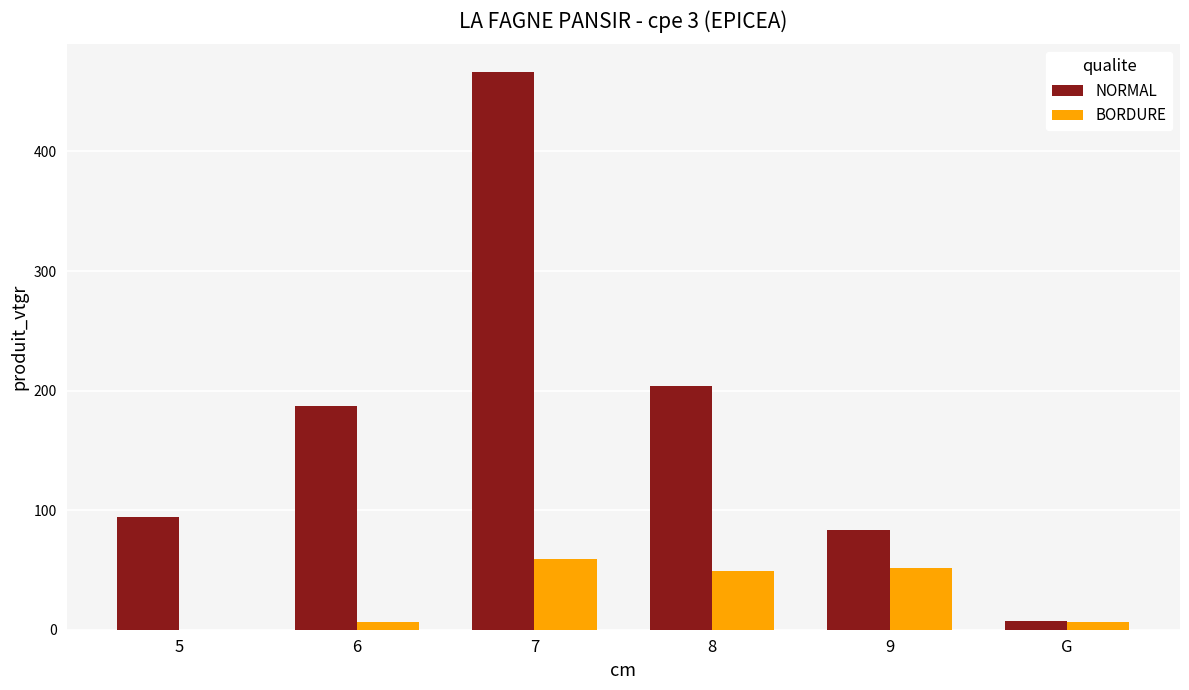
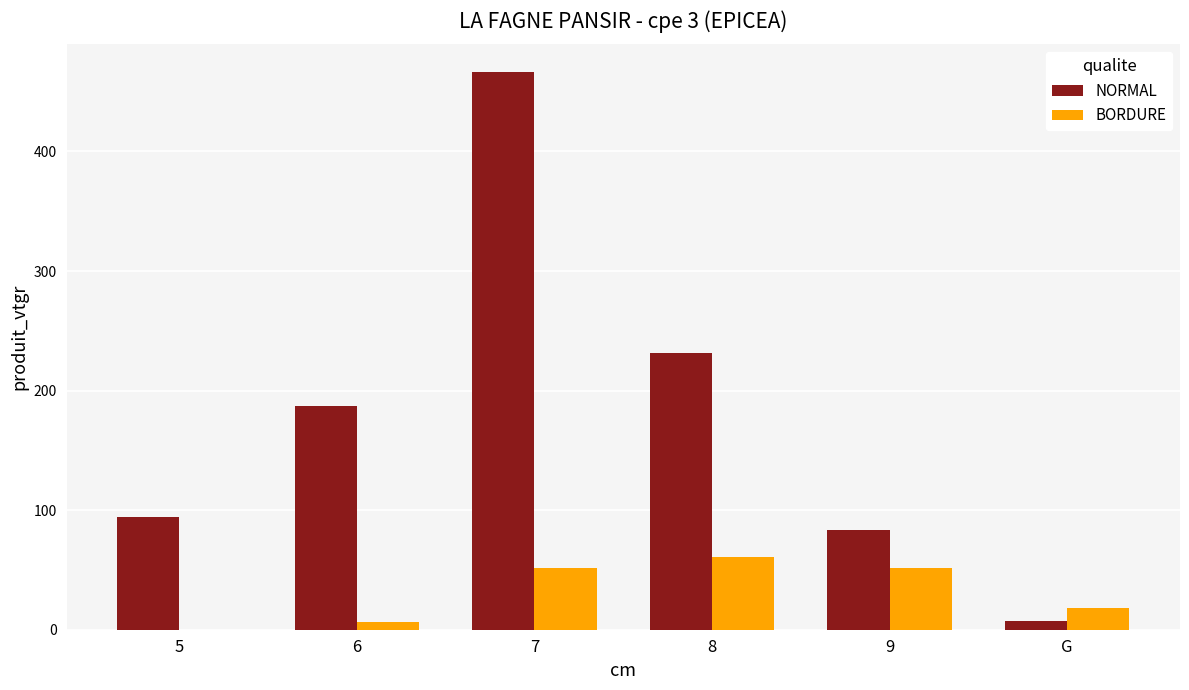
  {
    "NORMAL": {
      "5": 94,
      "6": 187,
      "7": 466,
-     "8": 204,
+     "8": 231,
      "9": 84,
      "G": 7
    },
    "BORDURE": {
      "5": 0,
      "6": 6,
-     "7": 59,
-     "8": 49,
+     "7": 52,
+     "8": 61,
      "9": 52,
-     "G": 7
+     "G": 19
    }
  }
